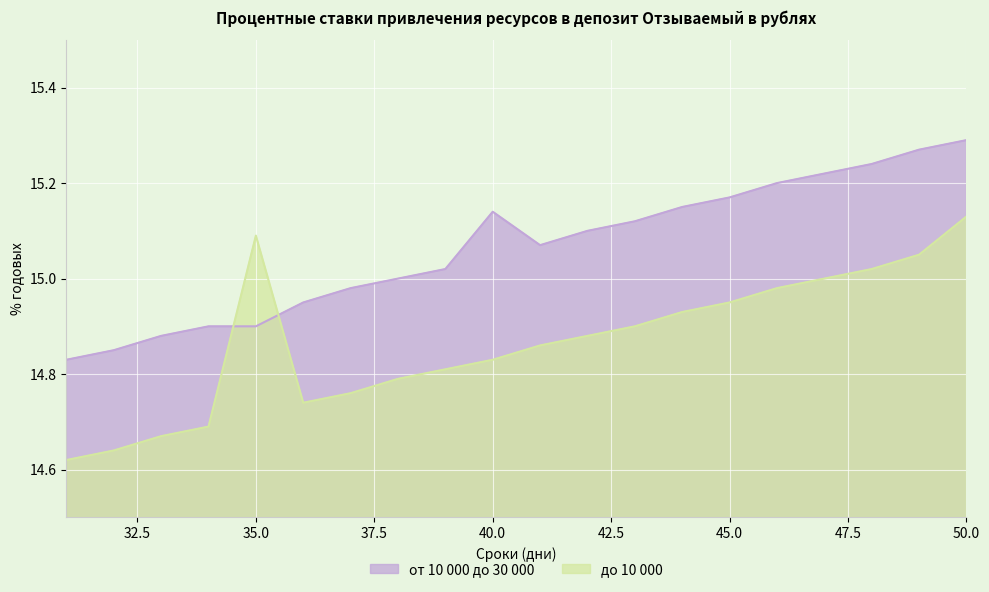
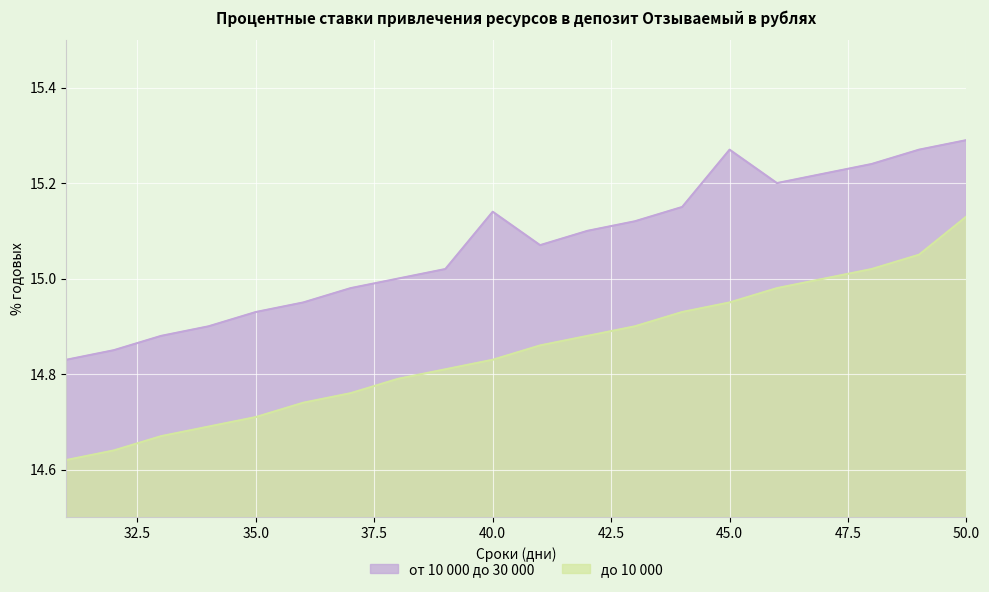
  {
    "от 10 000 до 30 000": {
-     "35.0": 14.90,
+     "35.0": 14.93,
      "40.0": 15.14,
-     "45.0": 15.17,
+     "45.0": 15.27,
      "50.0": 15.29
    },
    "до 10 000": {
-     "35.0": 15.09,
+     "35.0": 14.71,
      "40.0": 14.83,
      "45.0": 14.95,
      "50.0": 15.13
    }
  }
